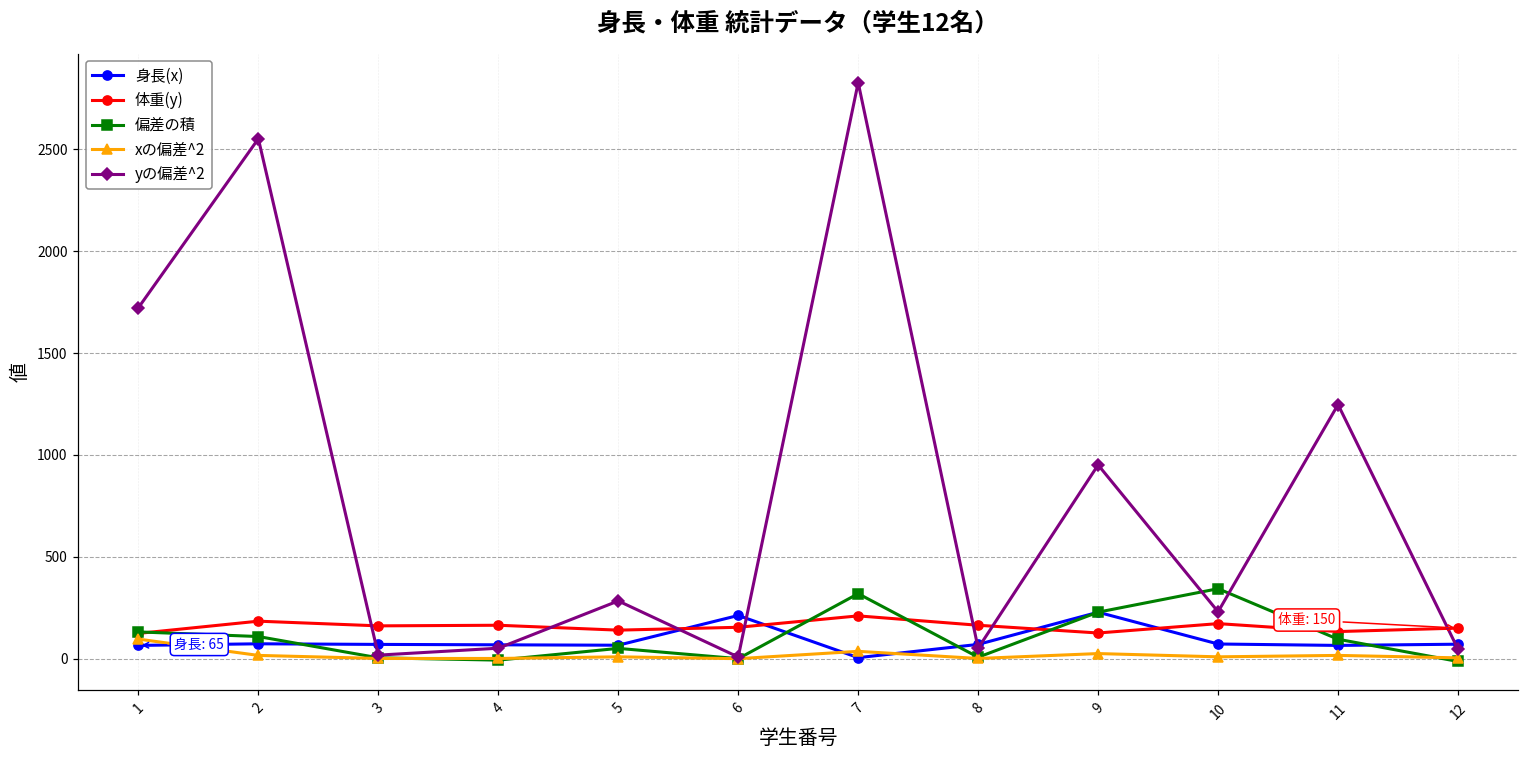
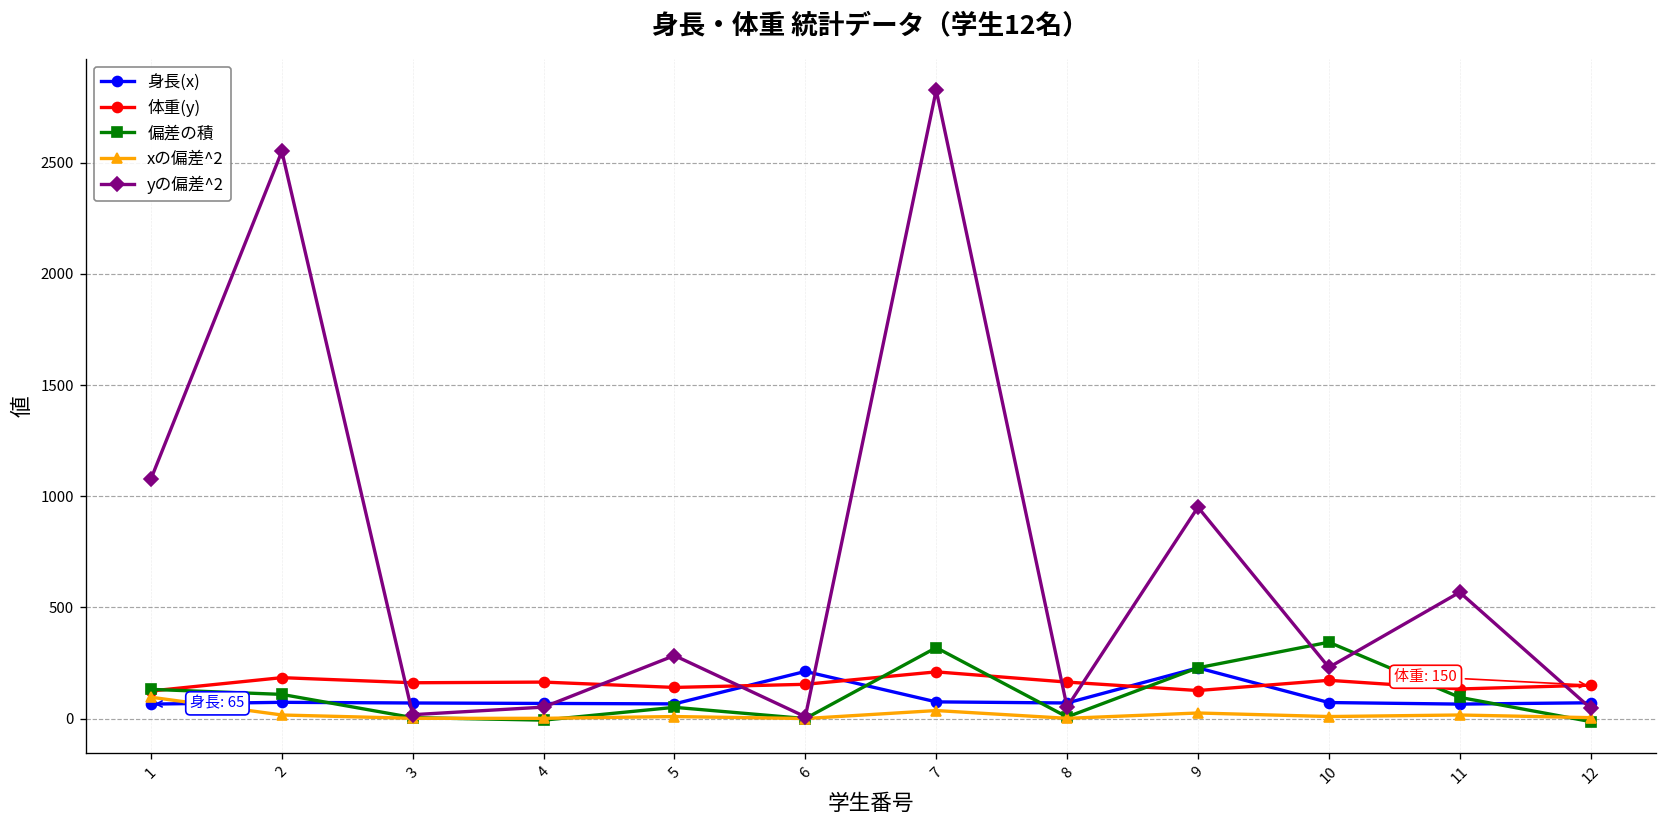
  {
    "身長(x)": {
      "2": 70,
      "3": 70,
      "4": 70,
      "5": 70,
      "6": 210,
-     "7": 10,
+     "7": 80,
      "8": 70,
      "10": 70,
      "11": 70,
      "12": 70
    },
    "体重(y)": {
      "2": 180,
      "3": 160,
      "4": 160,
      "5": 140,
      "6": 150,
      "7": 210,
      "8": 160,
      "9": 130,
      "10": 170,
      "12": 150
    },
    "偏差の積": {
      "2": 110,
      "5": 50,
      "7": 320,
      "10": 340,
      "11": 100,
      "12": -10
    },
    "xの偏差^2": {
      "2": 20,
      "5": 10,
      "7": 40,
      "9": 30,
      "10": 10,
      "11": 20,
      "12": 0
    },
    "yの偏差^2": {
-     "1": 1720,
+     "1": 1080,
      "2": 2550,
      "4": 50,
      "5": 280,
      "7": 2830,
      "8": 50,
      "9": 950,
      "10": 230,
-     "11": 1250,
+     "11": 570,
      "12": 50
    }
  }
